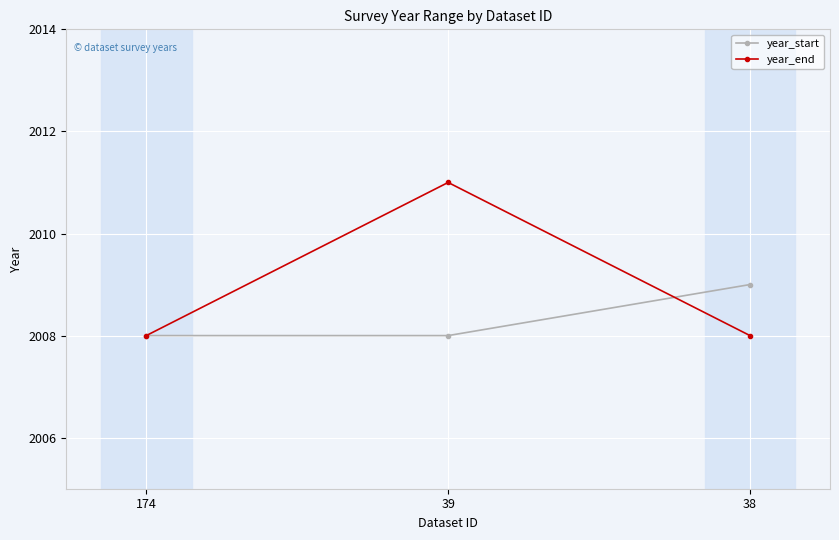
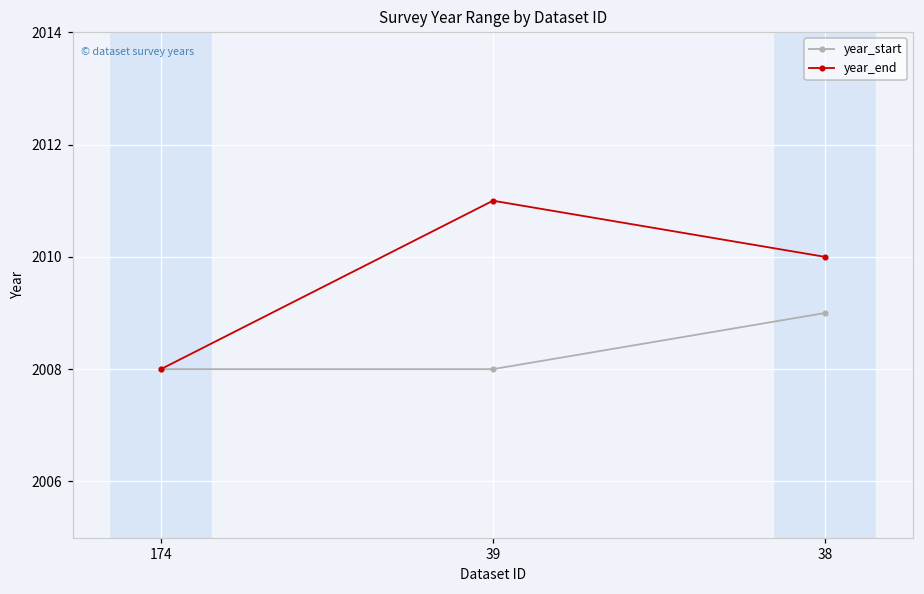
  {
    "year_start": {
      "39": 2008,
      "38": 2009
    },
    "year_end": {
      "39": 2011,
-     "38": 2008
+     "38": 2010
    }
  }
